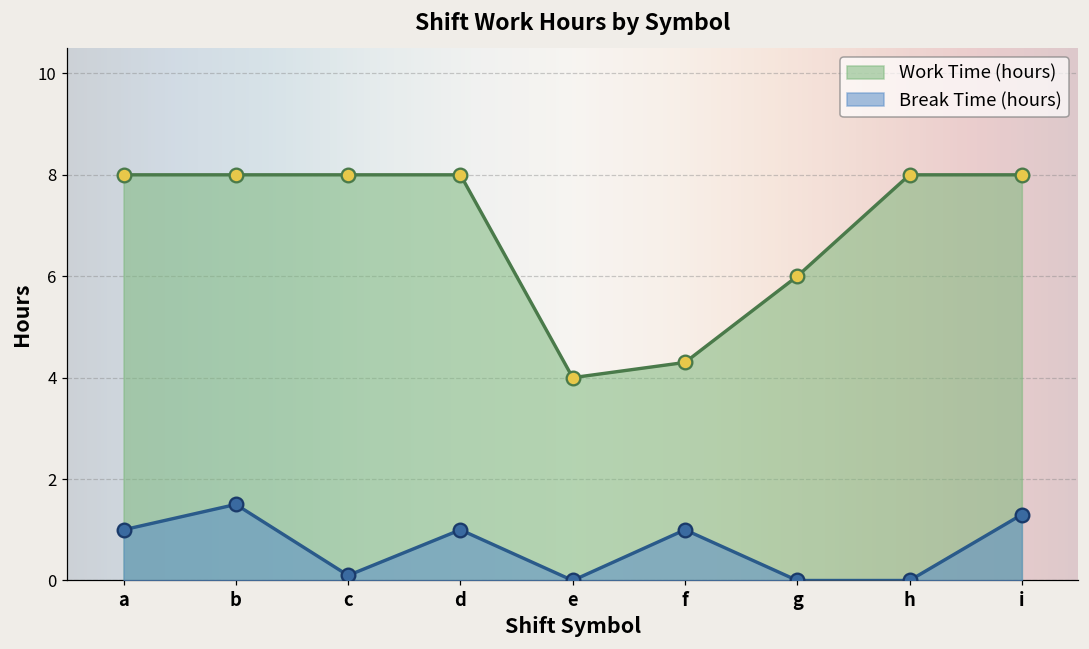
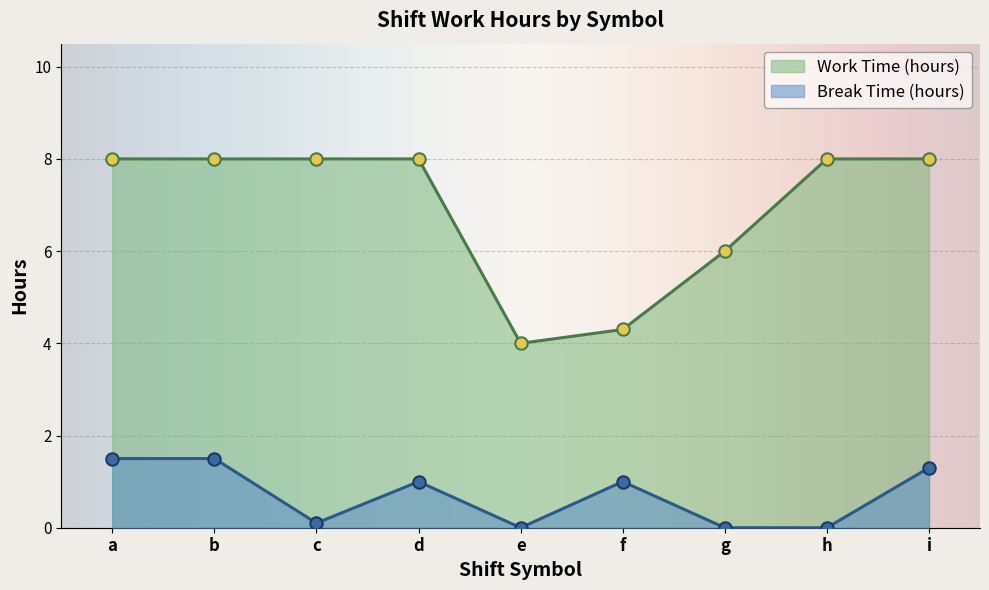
  {
    "Work Time (hours)": {
      "a": 8.0,
      "b": 8.0,
      "c": 8.0,
      "d": 8.0,
      "e": 4.0,
      "f": 4.3,
      "g": 6.0,
      "h": 8.0,
      "i": 8.0
    },
    "Break Time (hours)": {
-     "a": 1.0,
+     "a": 1.5,
      "b": 1.5,
      "c": 0.1,
      "d": 1.0,
      "e": 0.0,
      "f": 1.0,
      "g": 0.0,
      "h": 0.0,
      "i": 1.3
    }
  }
